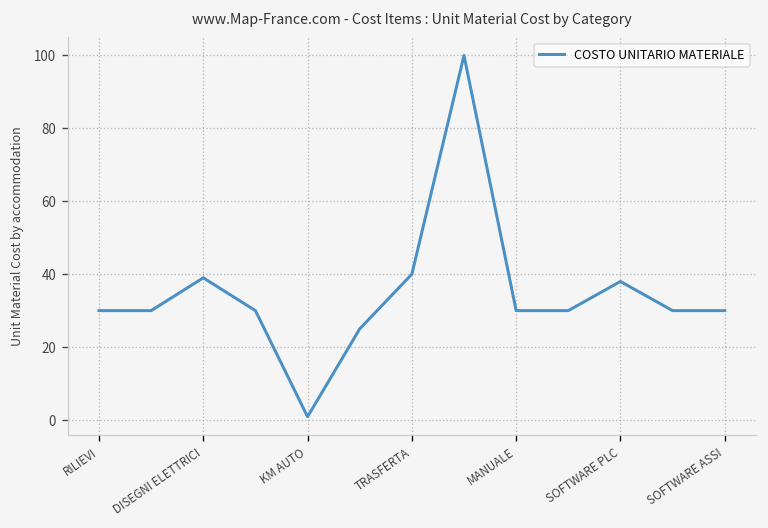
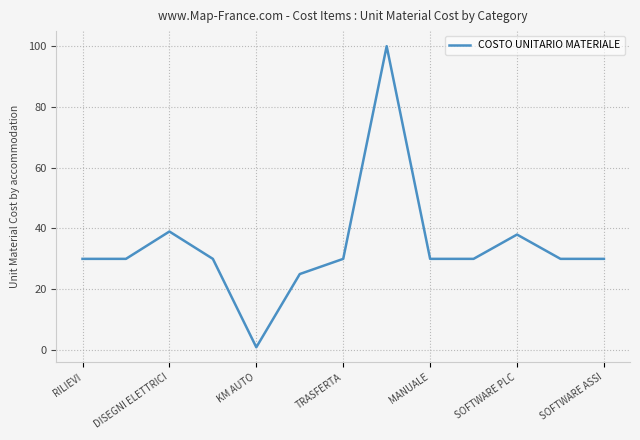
  {
    "RILIEVI": 30,
    "DISEGNI ELETTRICI": 39,
    "KM AUTO": 1,
-   "TRASFERTA": 40,
+   "TRASFERTA": 30,
    "MANUALE": 30,
    "SOFTWARE PLC": 38,
    "SOFTWARE ASSI": 30
  }
